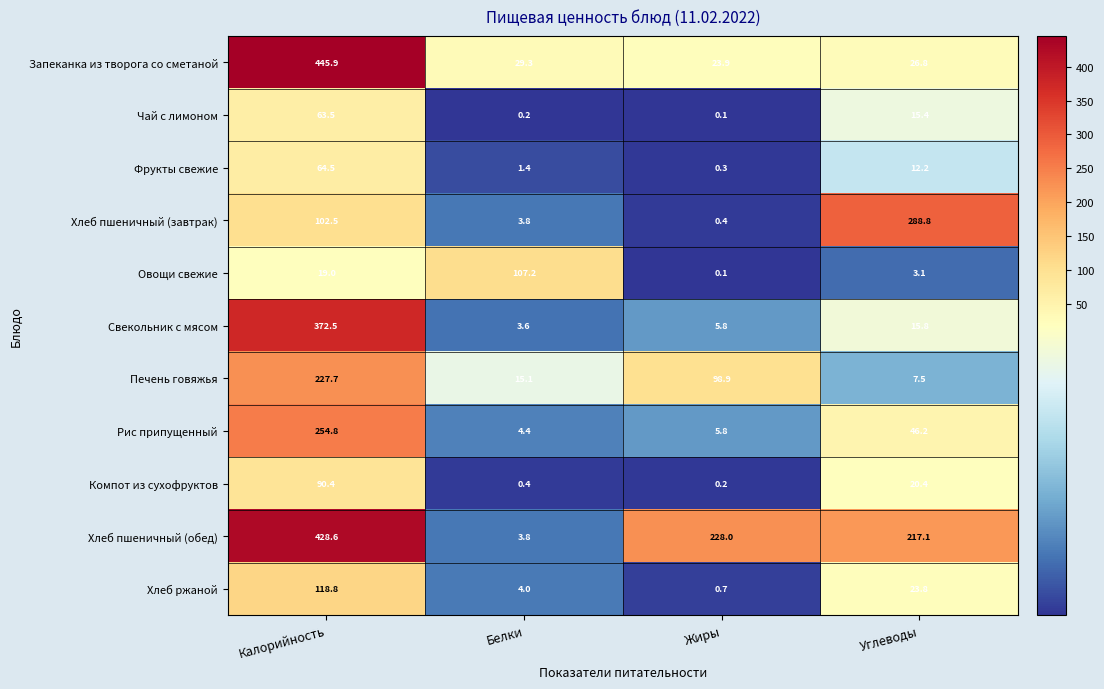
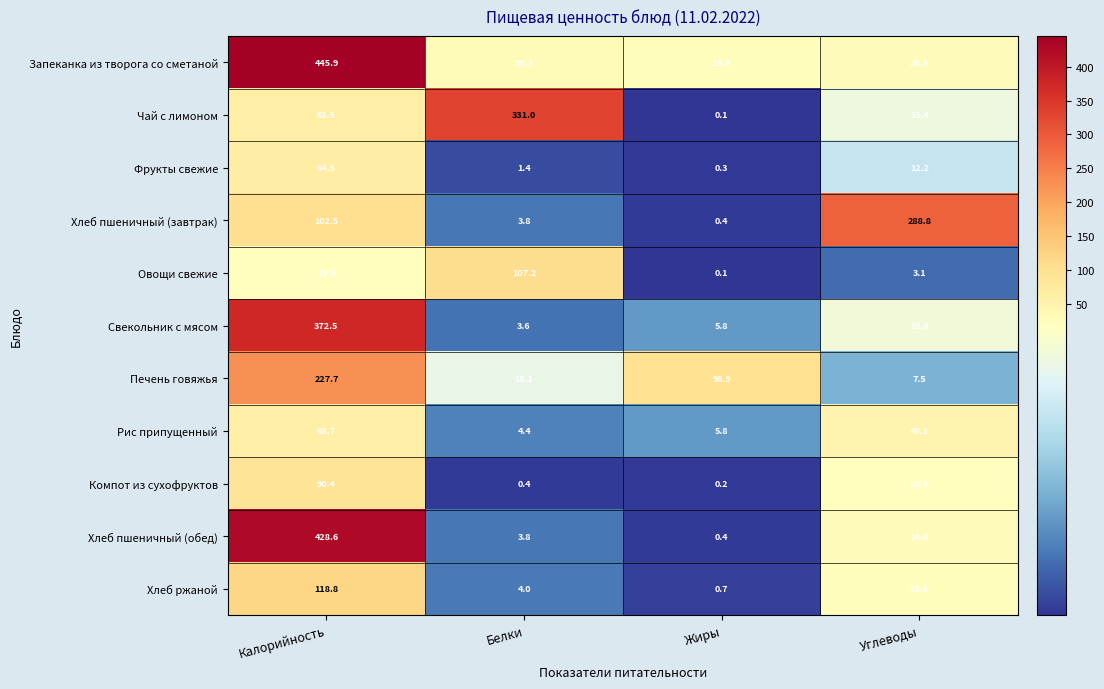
  {
    "Запеканка из творога со сметаной": {
      "Калорийность": 445.9,
      "Белки": 29.3,
      "Жиры": 23.9,
      "Углеводы": 26.8
    },
    "Чай с лимоном": {
      "Калорийность": 63.5,
-     "Белки": 0.2,
+     "Белки": 331.0,
      "Жиры": 0.1
    },
    "Фрукты свежие": {
      "Калорийность": 64.5,
      "Белки": 1.4,
      "Жиры": 0.3,
      "Углеводы": 12.2
    },
    "Хлеб пшеничный (завтрак)": {
      "Калорийность": 102.5,
      "Белки": 3.8,
      "Жиры": 0.4,
      "Углеводы": 288.8
    },
    "Овощи свежие": {
      "Калорийность": 19.0,
      "Белки": 107.2,
      "Жиры": 0.1,
      "Углеводы": 3.1
    },
    "Свекольник с мясом": {
      "Калорийность": 372.5,
      "Белки": 3.6,
      "Жиры": 5.8
    },
    "Печень говяжья": {
      "Калорийность": 227.7,
      "Жиры": 98.9,
      "Углеводы": 7.5
    },
    "Рис припущенный": {
-     "Калорийность": 254.8,
+     "Калорийность": 63.7,
      "Белки": 4.4,
      "Жиры": 5.8,
      "Углеводы": 46.2
    },
    "Компот из сухофруктов": {
      "Калорийность": 90.4,
      "Белки": 0.4,
      "Жиры": 0.2,
      "Углеводы": 20.4
    },
    "Хлеб пшеничный (обед)": {
      "Калорийность": 428.6,
      "Белки": 3.8,
-     "Жиры": 228.0,
-     "Углеводы": 217.1
+     "Жиры": 0.4,
+     "Углеводы": 24.6
    },
    "Хлеб ржаной": {
      "Калорийность": 118.8,
      "Белки": 4.0,
      "Жиры": 0.7,
      "Углеводы": 23.8
    }
  }
